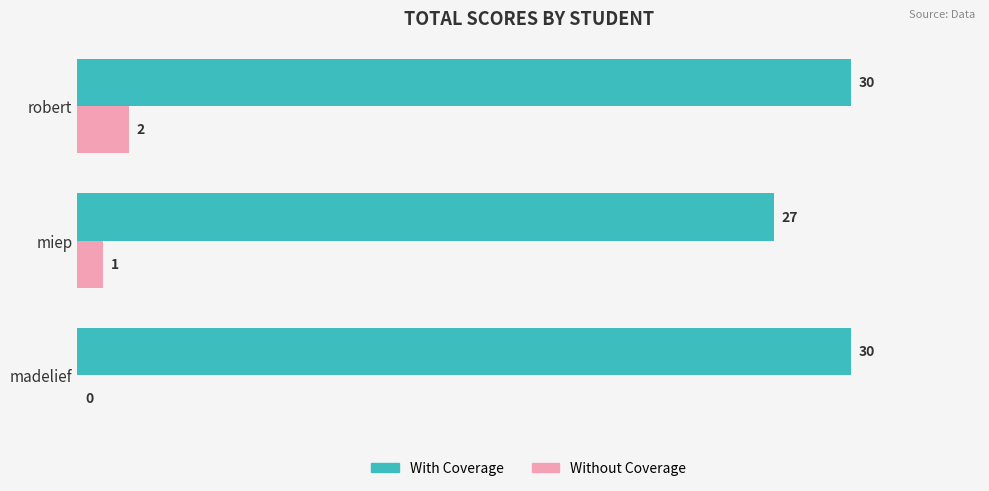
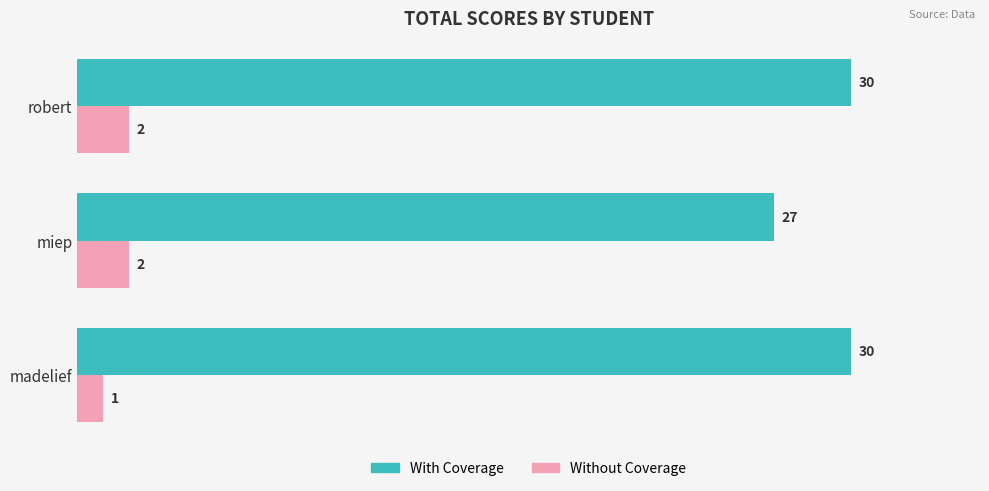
  {
    "With Coverage": {
      "robert": 30,
      "miep": 27,
      "madelief": 30
    },
    "Without Coverage": {
      "robert": 2,
-     "miep": 1,
-     "madelief": 0
+     "miep": 2,
+     "madelief": 1
    }
  }
